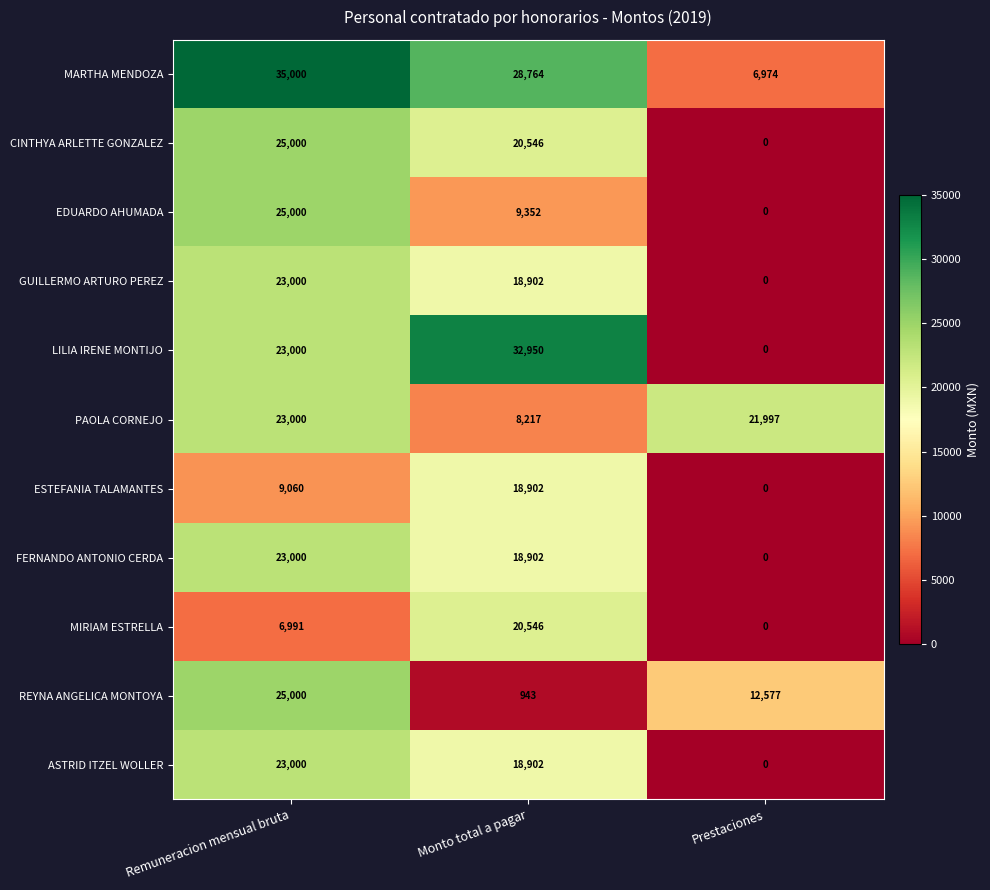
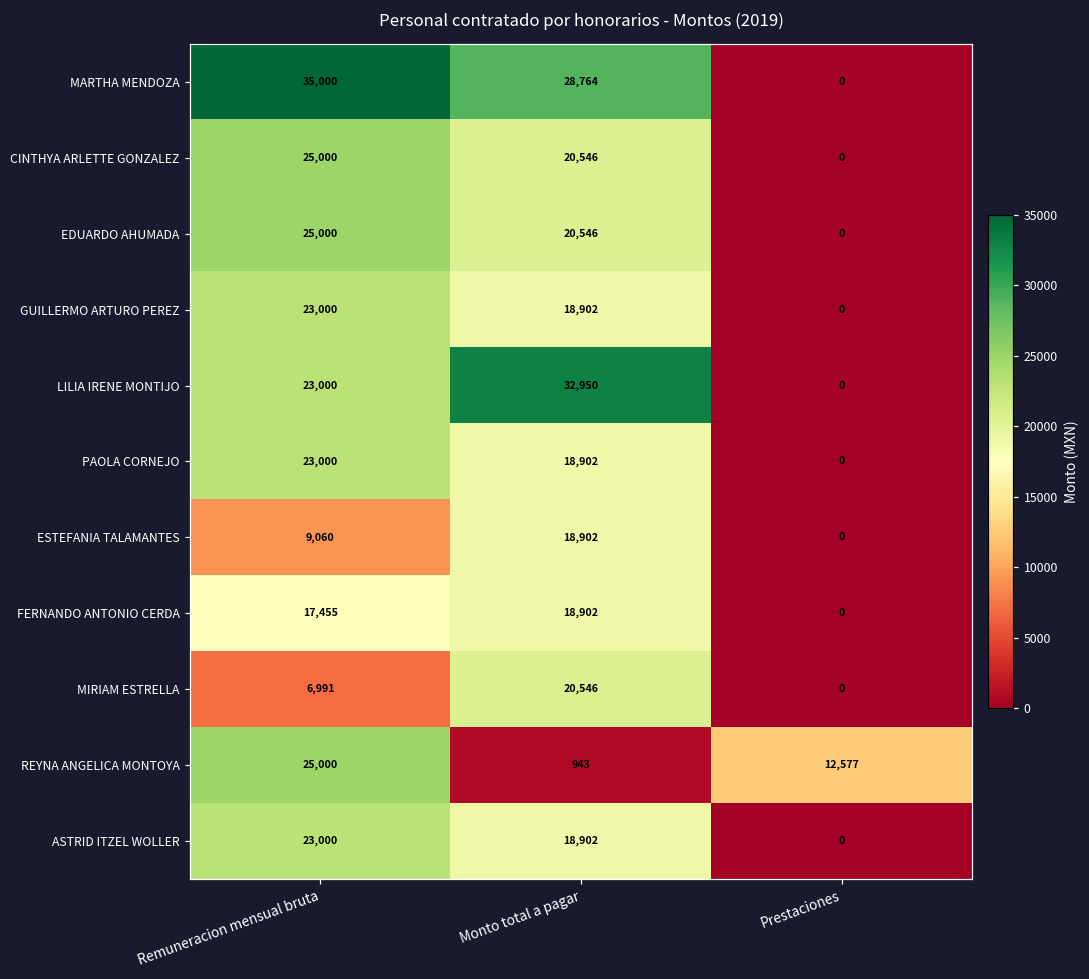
  {
    "MARTHA MENDOZA": {
      "Remuneracion mensual bruta": "35,000",
      "Monto total a pagar": "28,764",
-     "Prestaciones": "6,974"
+     "Prestaciones": "0"
    },
    "CINTHYA ARLETTE GONZALEZ": {
      "Remuneracion mensual bruta": "25,000",
      "Monto total a pagar": "20,546",
      "Prestaciones": "0"
    },
    "EDUARDO AHUMADA": {
      "Remuneracion mensual bruta": "25,000",
-     "Monto total a pagar": "9,352",
+     "Monto total a pagar": "20,546",
      "Prestaciones": "0"
    },
    "GUILLERMO ARTURO PEREZ": {
      "Remuneracion mensual bruta": "23,000",
      "Monto total a pagar": "18,902",
      "Prestaciones": "0"
    },
    "LILIA IRENE MONTIJO": {
      "Remuneracion mensual bruta": "23,000",
      "Monto total a pagar": "32,950",
      "Prestaciones": "0"
    },
    "PAOLA CORNEJO": {
      "Remuneracion mensual bruta": "23,000",
-     "Monto total a pagar": "8,217",
-     "Prestaciones": "21,997"
+     "Monto total a pagar": "18,902",
+     "Prestaciones": "0"
    },
    "ESTEFANIA TALAMANTES": {
      "Remuneracion mensual bruta": "9,060",
      "Monto total a pagar": "18,902",
      "Prestaciones": "0"
    },
    "FERNANDO ANTONIO CERDA": {
-     "Remuneracion mensual bruta": "23,000",
+     "Remuneracion mensual bruta": "17,455",
      "Monto total a pagar": "18,902",
      "Prestaciones": "0"
    },
    "MIRIAM ESTRELLA": {
      "Remuneracion mensual bruta": "6,991",
      "Monto total a pagar": "20,546",
      "Prestaciones": "0"
    },
    "REYNA ANGELICA MONTOYA": {
      "Remuneracion mensual bruta": "25,000",
      "Monto total a pagar": "943",
      "Prestaciones": "12,577"
    },
    "ASTRID ITZEL WOLLER": {
      "Remuneracion mensual bruta": "23,000",
      "Monto total a pagar": "18,902",
      "Prestaciones": "0"
    }
  }
